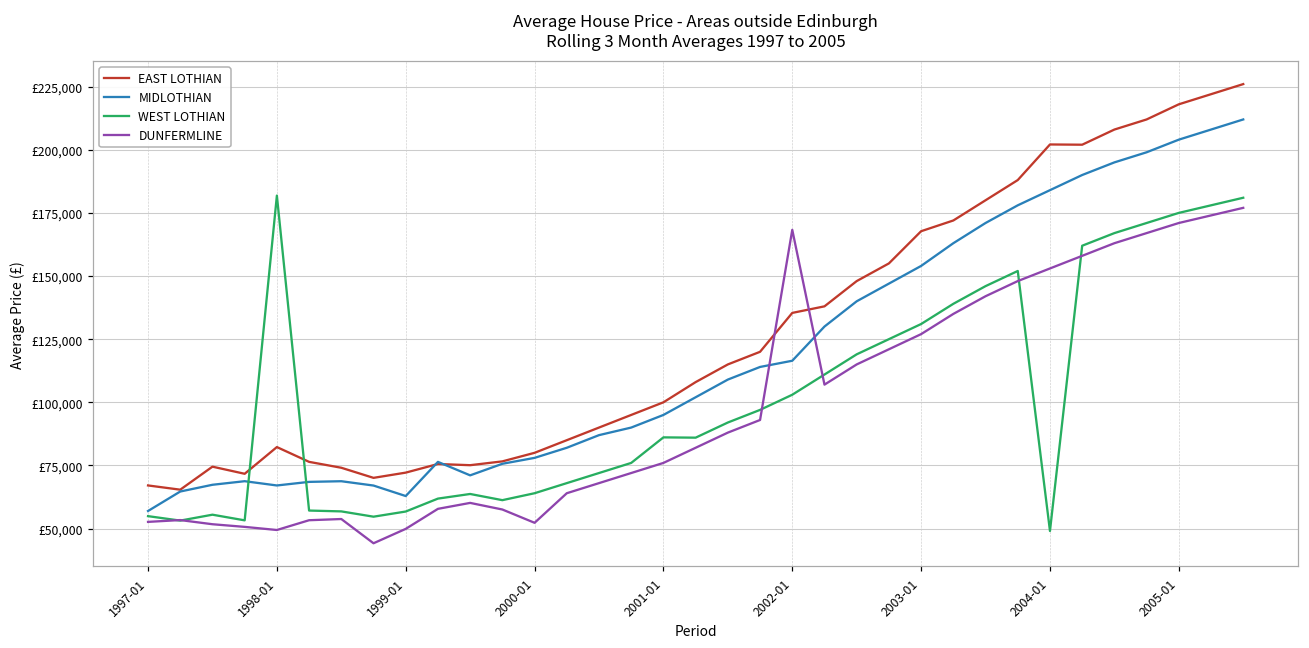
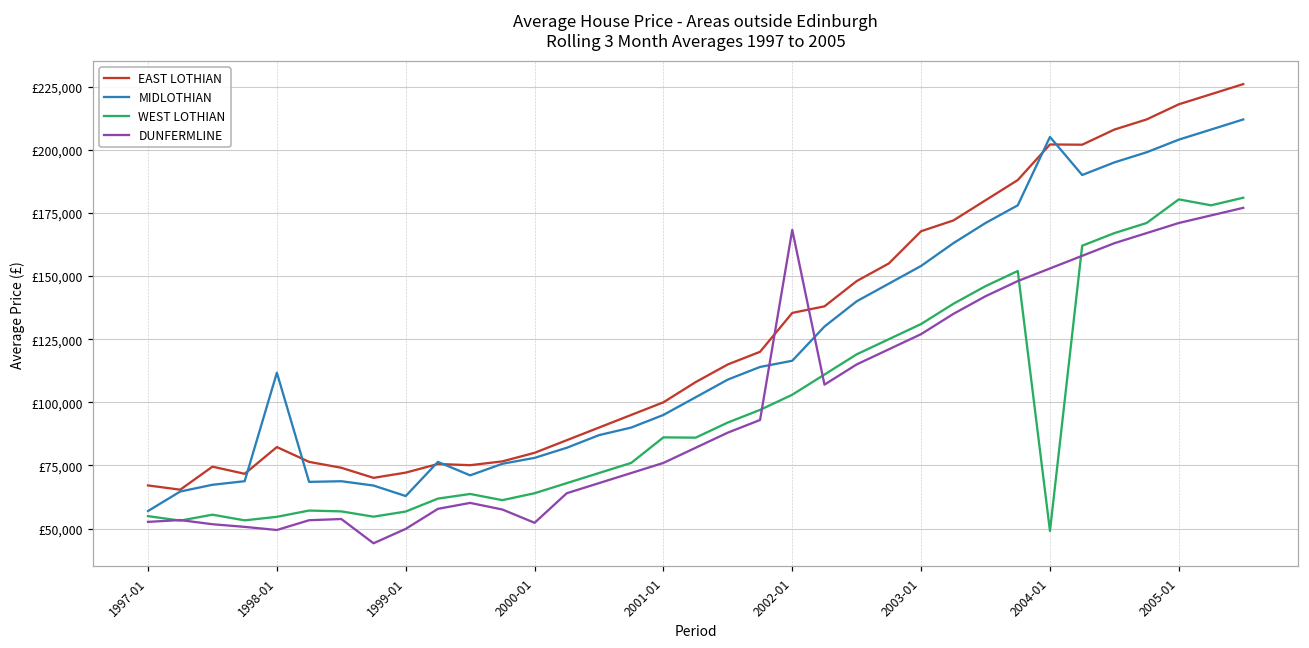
  {
    "EAST LOTHIAN": {
      "1997-01": "£67,000",
      "1998-01": "£82,000",
      "1999-01": "£72,000",
      "2000-01": "£80,000",
      "2001-01": "£100,000",
      "2002-01": "£135,000",
      "2003-01": "£168,000",
      "2004-01": "£202,000",
      "2005-01": "£218,000"
    },
    "MIDLOTHIAN": {
      "1997-01": "£57,000",
-     "1998-01": "£67,000",
+     "1998-01": "£112,000",
      "1999-01": "£63,000",
      "2000-01": "£78,000",
      "2001-01": "£95,000",
      "2002-01": "£116,000",
      "2003-01": "£154,000",
-     "2004-01": "£184,000",
+     "2004-01": "£205,000",
      "2005-01": "£204,000"
    },
    "WEST LOTHIAN": {
      "1997-01": "£55,000",
-     "1998-01": "£182,000",
+     "1998-01": "£55,000",
      "1999-01": "£57,000",
      "2000-01": "£64,000",
      "2001-01": "£86,000",
      "2002-01": "£103,000",
      "2003-01": "£131,000",
      "2004-01": "£49,000",
-     "2005-01": "£175,000"
+     "2005-01": "£180,000"
    },
    "DUNFERMLINE": {
      "1997-01": "£53,000",
      "1998-01": "£49,000",
      "1999-01": "£50,000",
      "2000-01": "£52,000",
      "2001-01": "£76,000",
      "2002-01": "£168,000",
      "2003-01": "£127,000",
      "2004-01": "£153,000",
      "2005-01": "£171,000"
    }
  }
